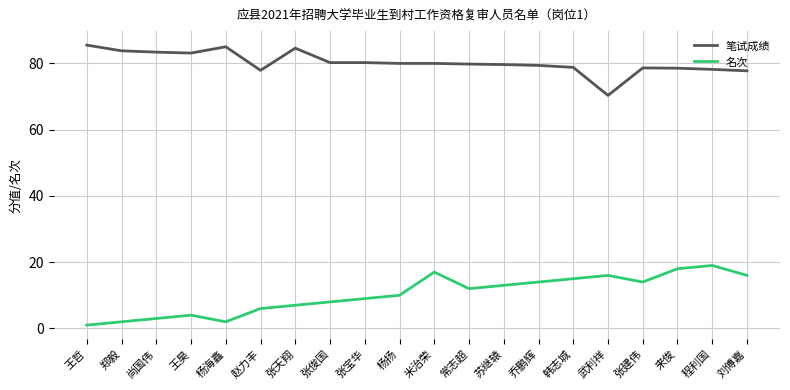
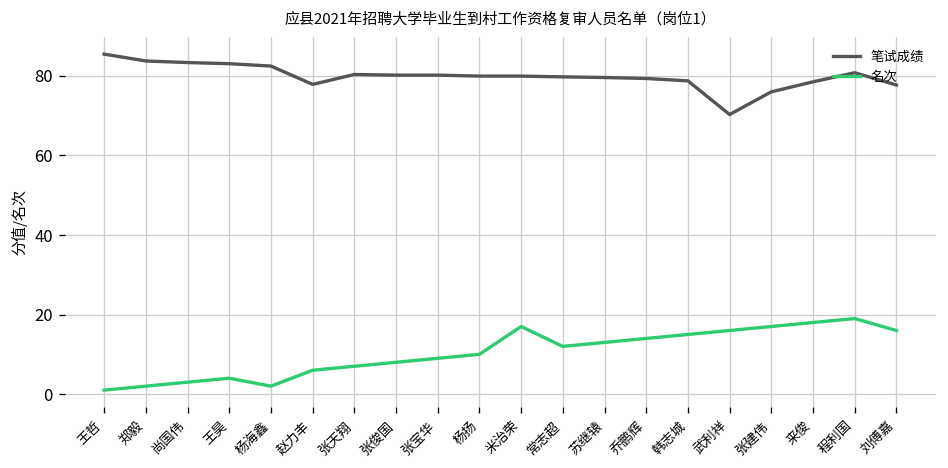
  {
    "笔试成绩": {
      "王哲": 85,
      "郑毅": 84,
      "尚国伟": 83,
      "王昊": 83,
-     "杨海鑫": 85,
+     "杨海鑫": 82,
      "赵力丰": 78,
-     "张天翔": 85,
+     "张天翔": 80,
      "张俊国": 80,
      "张宝华": 80,
      "杨扬": 80,
      "米治荣": 80,
      "常志超": 80,
      "苏继辕": 80,
      "乔鹏辉": 79,
      "韩志城": 79,
      "武利祥": 70,
-     "张建伟": 79,
+     "张建伟": 76,
      "来俊": 79,
-     "程利国": 78,
+     "程利国": 81,
      "刘傅嘉": 78
    },
    "名次": {
      "王哲": 1,
      "郑毅": 2,
      "尚国伟": 3,
      "王昊": 4,
      "杨海鑫": 2,
      "赵力丰": 6,
      "张天翔": 7,
      "张俊国": 8,
      "张宝华": 9,
      "杨扬": 10,
      "米治荣": 17,
      "常志超": 12,
      "苏继辕": 13,
      "乔鹏辉": 14,
      "韩志城": 15,
      "武利祥": 16,
-     "张建伟": 14,
+     "张建伟": 17,
      "来俊": 18,
      "程利国": 19,
      "刘傅嘉": 16
    }
  }
